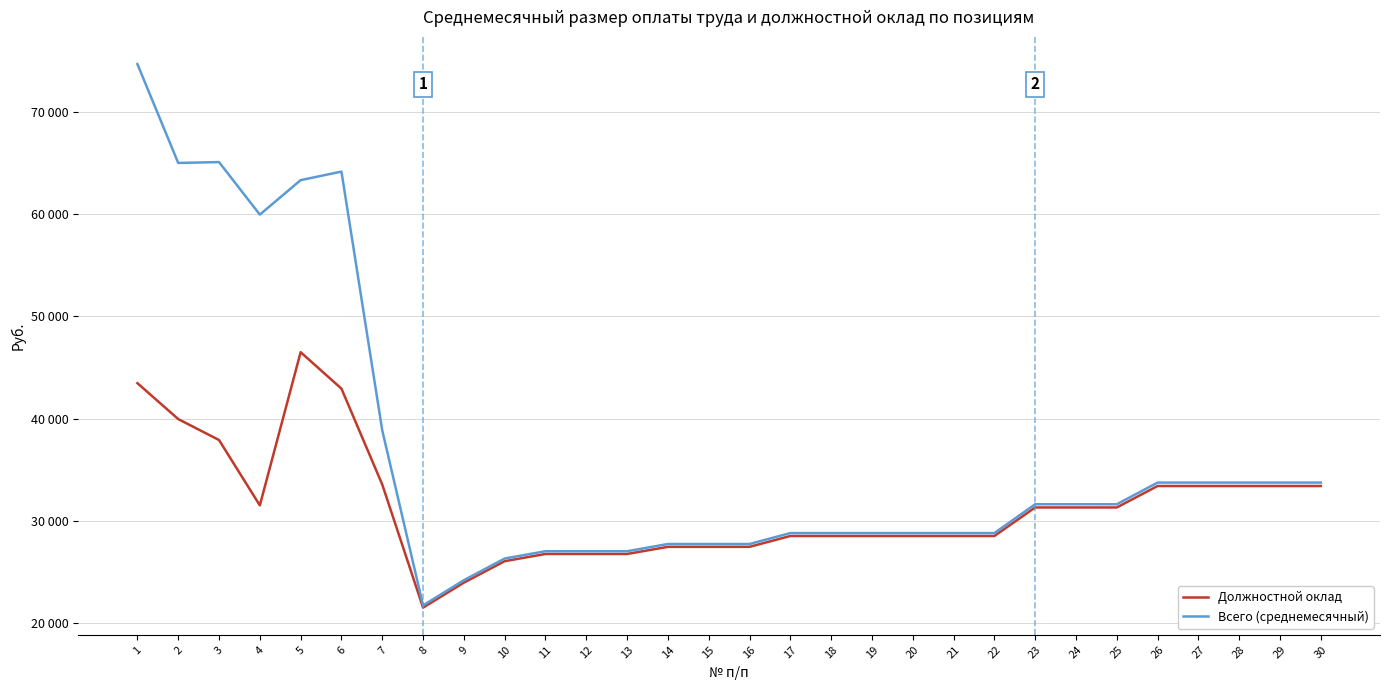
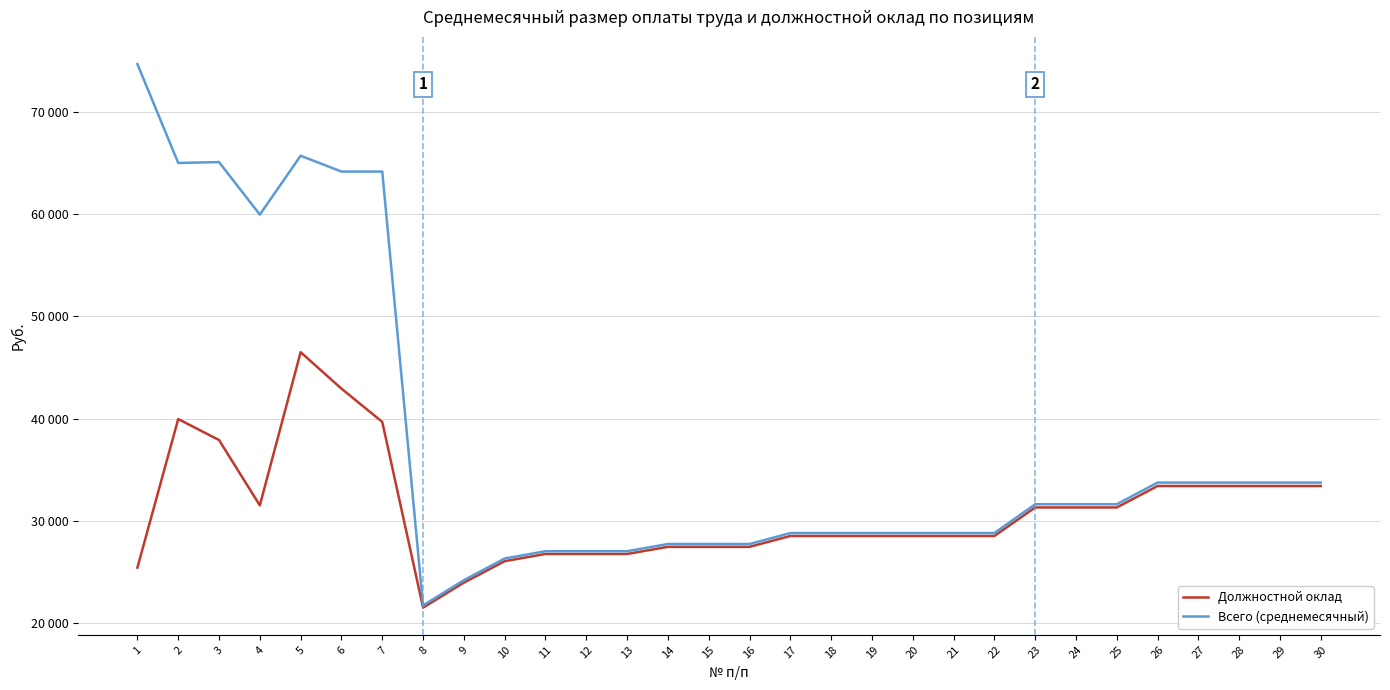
  {
    "Должностной оклад": {
-     "1": 43500,
+     "1": 25500,
      "2": 40000,
      "3": 37900,
      "4": 31500,
      "5": 46500,
      "6": 42900,
-     "7": 33600,
+     "7": 39700,
      "10": 26100,
      "11": 26800,
      "12": 26800,
      "13": 26800,
      "14": 27500,
      "15": 27500,
      "16": 27500,
      "17": 28500,
      "18": 28500,
      "19": 28500,
      "20": 28500,
      "21": 28500,
      "22": 28500,
      "23": 31300,
      "24": 31300,
      "25": 31300,
      "26": 33400,
      "27": 33400,
      "28": 33400,
      "29": 33400,
      "30": 33400
    },
    "Всего (среднемесячный)": {
      "1": 74600,
      "2": 65000,
      "3": 65100,
      "4": 59900,
-     "5": 63300,
+     "5": 65700,
      "6": 64100,
-     "7": 38900,
+     "7": 64100,
      "10": 26300,
      "11": 27100,
      "12": 27100,
      "13": 27100,
      "14": 27800,
      "15": 27800,
      "16": 27800,
      "17": 28800,
      "18": 28800,
      "19": 28800,
      "20": 28800,
      "21": 28800,
      "22": 28800,
      "23": 31600,
      "24": 31600,
      "25": 31600,
      "26": 33800,
      "27": 33800,
      "28": 33800,
      "29": 33800,
      "30": 33800
    }
  }
